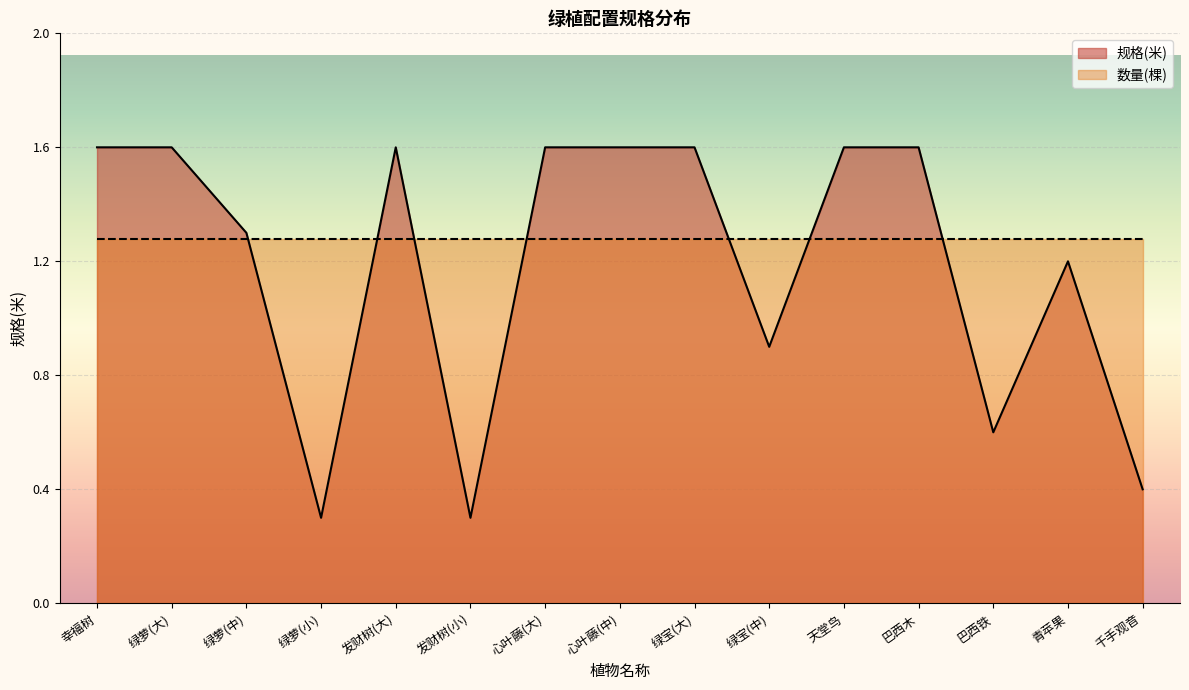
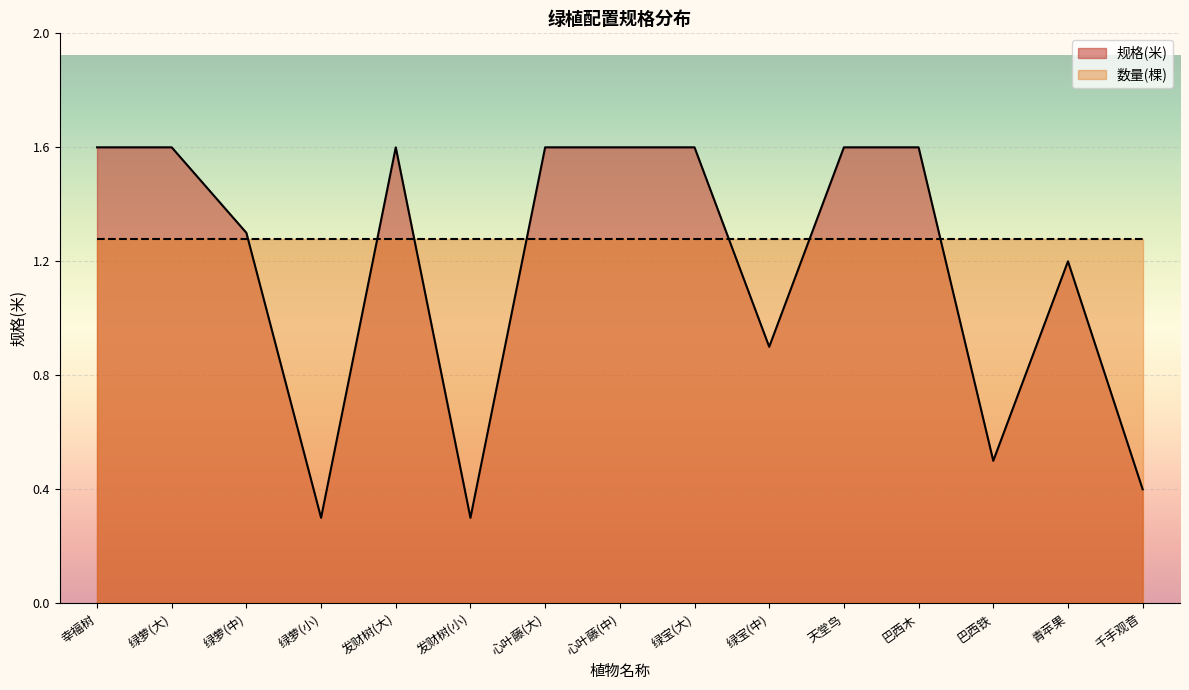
  {
    "规格(米)": {
      "幸福树": 1.6,
      "绿萝(大)": 1.6,
      "绿萝(中)": 1.3,
      "绿萝(小)": 0.3,
      "发财树(大)": 1.6,
      "发财树(小)": 0.3,
      "心叶藤(大)": 1.6,
      "心叶藤(中)": 1.6,
      "绿宝(大)": 1.6,
      "绿宝(中)": 0.9,
      "天堂鸟": 1.6,
      "巴西木": 1.6,
-     "巴西铁": 0.6,
+     "巴西铁": 0.5,
      "青苹果": 1.2,
      "千手观音": 0.4
    },
    "数量(棵)": {
      "幸福树": 1.28,
      "绿萝(大)": 1.28,
      "绿萝(中)": 1.28,
      "绿萝(小)": 1.28,
      "发财树(大)": 1.28,
      "发财树(小)": 1.28,
      "心叶藤(大)": 1.28,
      "心叶藤(中)": 1.28,
      "绿宝(大)": 1.28,
      "绿宝(中)": 1.28,
      "天堂鸟": 1.28,
      "巴西木": 1.28,
      "巴西铁": 1.28,
      "青苹果": 1.28,
      "千手观音": 1.28
    }
  }
